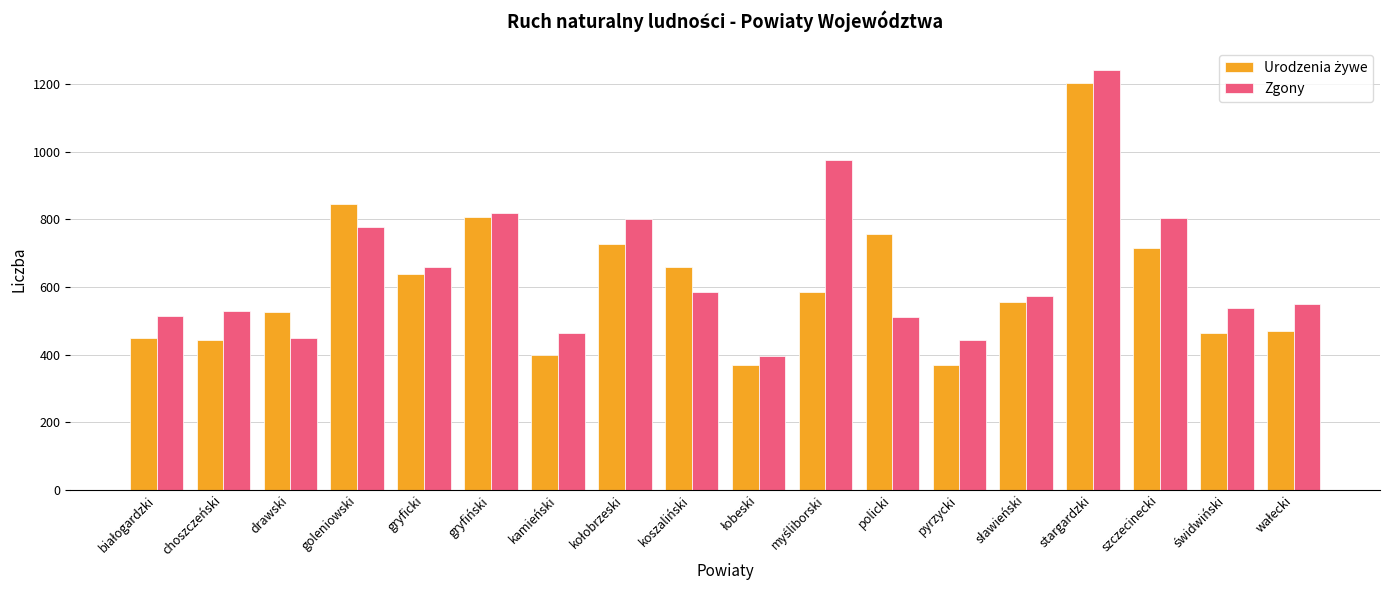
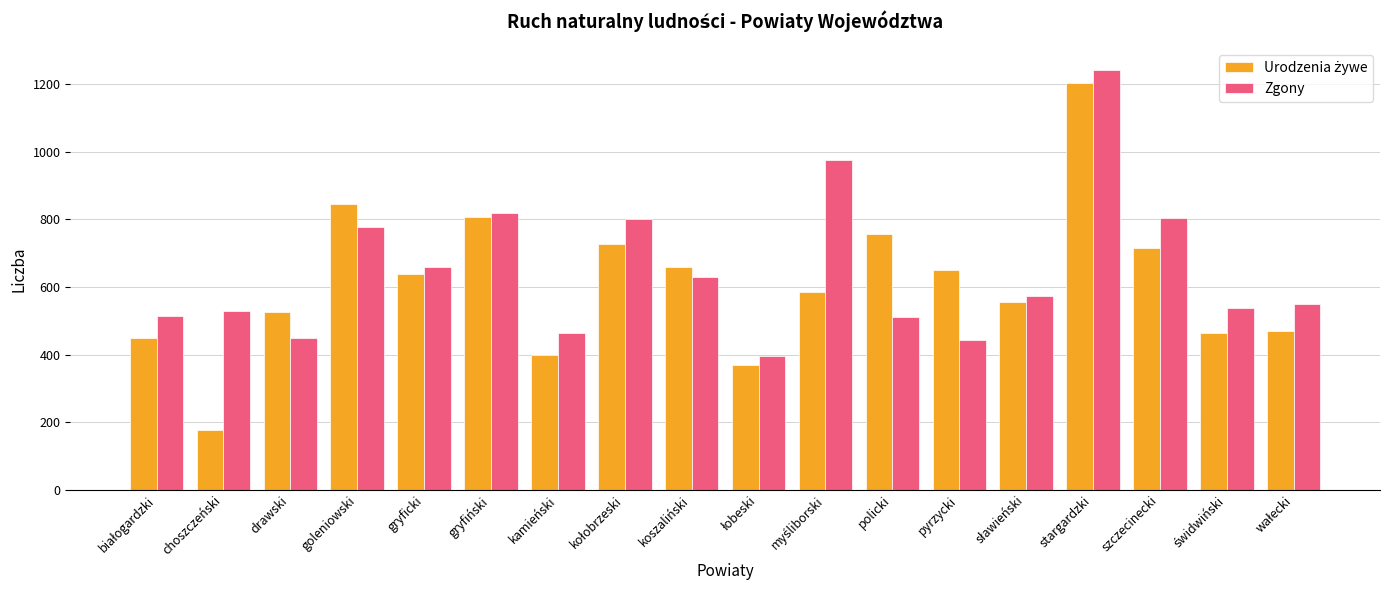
  {
    "Urodzenia żywe": {
      "białogardzki": 450,
-     "choszczeński": 440,
+     "choszczeński": 180,
      "drawski": 530,
      "goleniowski": 850,
      "gryficki": 640,
      "gryfiński": 810,
      "kamieński": 400,
      "kołobrzeski": 730,
      "koszaliński": 660,
      "łobeski": 370,
      "myśliborski": 590,
      "policki": 760,
-     "pyrzycki": 370,
+     "pyrzycki": 650,
      "sławieński": 560,
      "stargardzki": 1200,
      "szczecinecki": 710,
      "świdwiński": 460,
      "wałecki": 470
    },
    "Zgony": {
      "białogardzki": 520,
      "choszczeński": 530,
      "drawski": 450,
      "goleniowski": 780,
      "gryficki": 660,
      "gryfiński": 820,
      "kamieński": 460,
      "kołobrzeski": 800,
-     "koszaliński": 590,
+     "koszaliński": 630,
      "łobeski": 400,
      "myśliborski": 980,
      "policki": 510,
      "pyrzycki": 440,
      "sławieński": 570,
      "stargardzki": 1240,
      "szczecinecki": 800,
      "świdwiński": 540,
      "wałecki": 550
    }
  }
